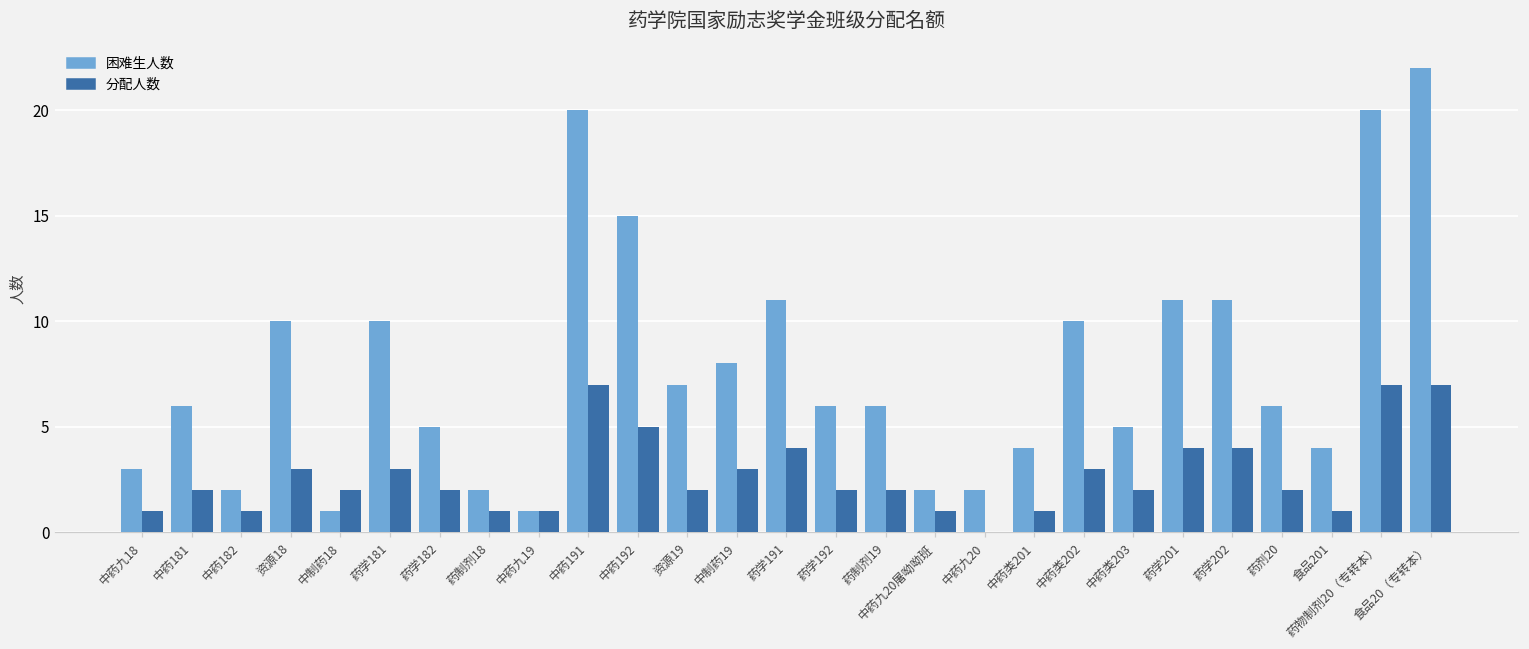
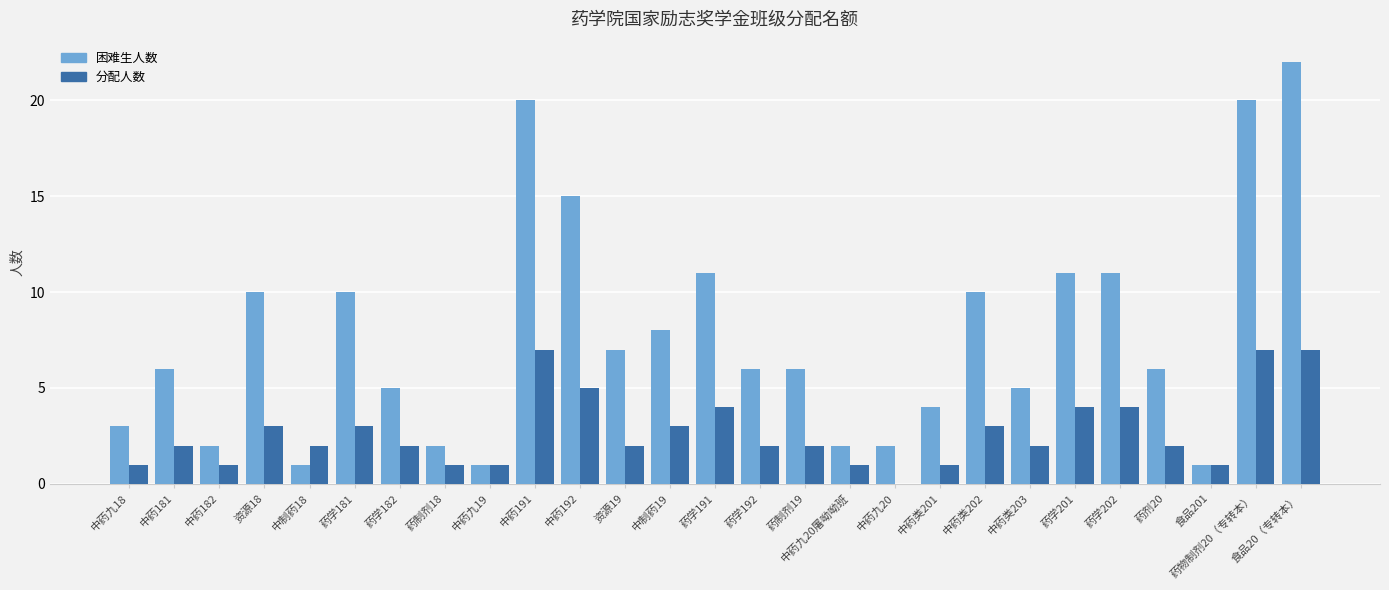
  {
    "困难生人数": {
      "中药九18": 3,
      "中药181": 6,
      "中药182": 2,
      "资源18": 10,
      "中制药18": 1,
      "药学181": 10,
      "药学182": 5,
      "药制剂18": 2,
      "中药九19": 1,
      "中药191": 20,
      "中药192": 15,
      "资源19": 7,
      "中制药19": 8,
      "药学191": 11,
      "药学192": 6,
      "药制剂19": 6,
      "中药九20屠呦呦班": 2,
      "中药九20": 2,
      "中药类201": 4,
      "中药类202": 10,
      "中药类203": 5,
      "药学201": 11,
      "药学202": 11,
      "药剂20": 6,
-     "食品201": 4,
+     "食品201": 1,
      "药物制剂20（专转本）": 20,
      "食品20（专转本）": 22
    },
    "分配人数": {
      "中药九18": 1,
      "中药181": 2,
      "中药182": 1,
      "资源18": 3,
      "中制药18": 2,
      "药学181": 3,
      "药学182": 2,
      "药制剂18": 1,
      "中药九19": 1,
      "中药191": 7,
      "中药192": 5,
      "资源19": 2,
      "中制药19": 3,
      "药学191": 4,
      "药学192": 2,
      "药制剂19": 2,
      "中药九20屠呦呦班": 1,
      "中药九20": 0,
      "中药类201": 1,
      "中药类202": 3,
      "中药类203": 2,
      "药学201": 4,
      "药学202": 4,
      "药剂20": 2,
      "食品201": 1,
      "药物制剂20（专转本）": 7,
      "食品20（专转本）": 7
    }
  }
